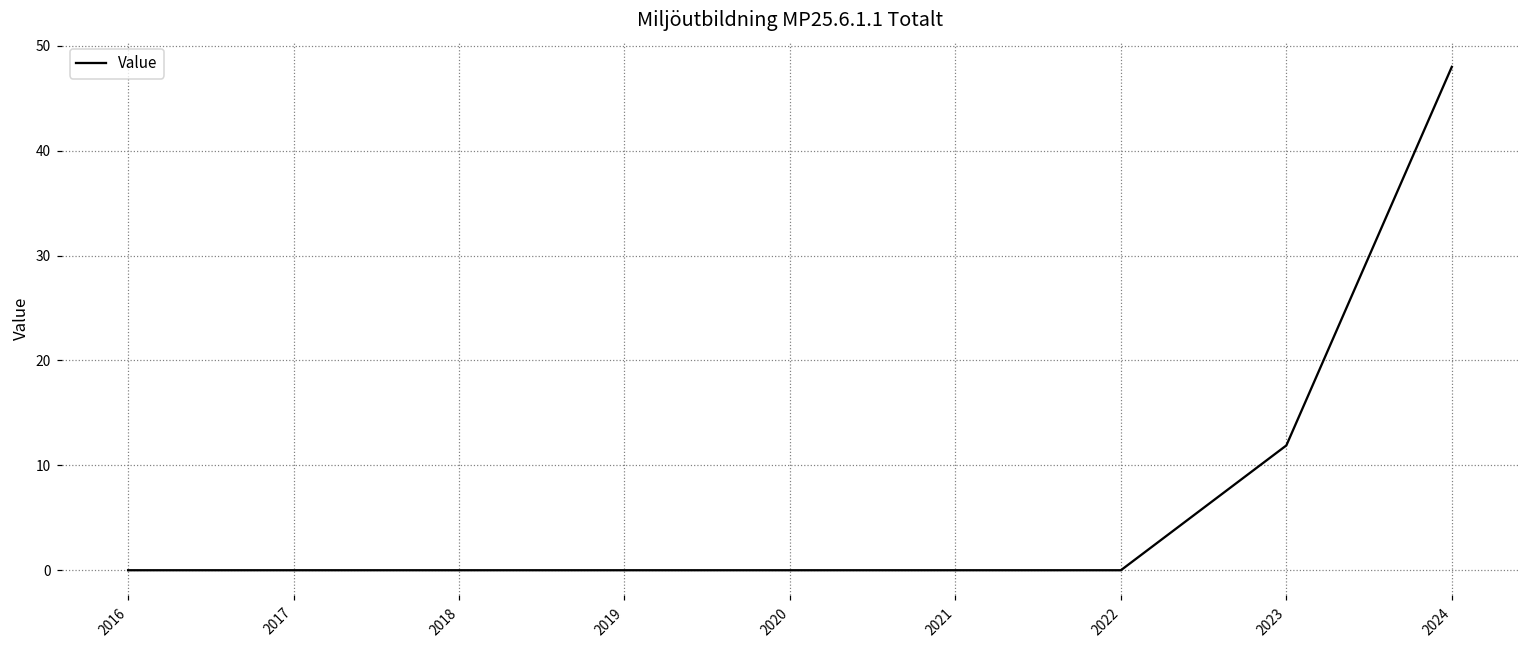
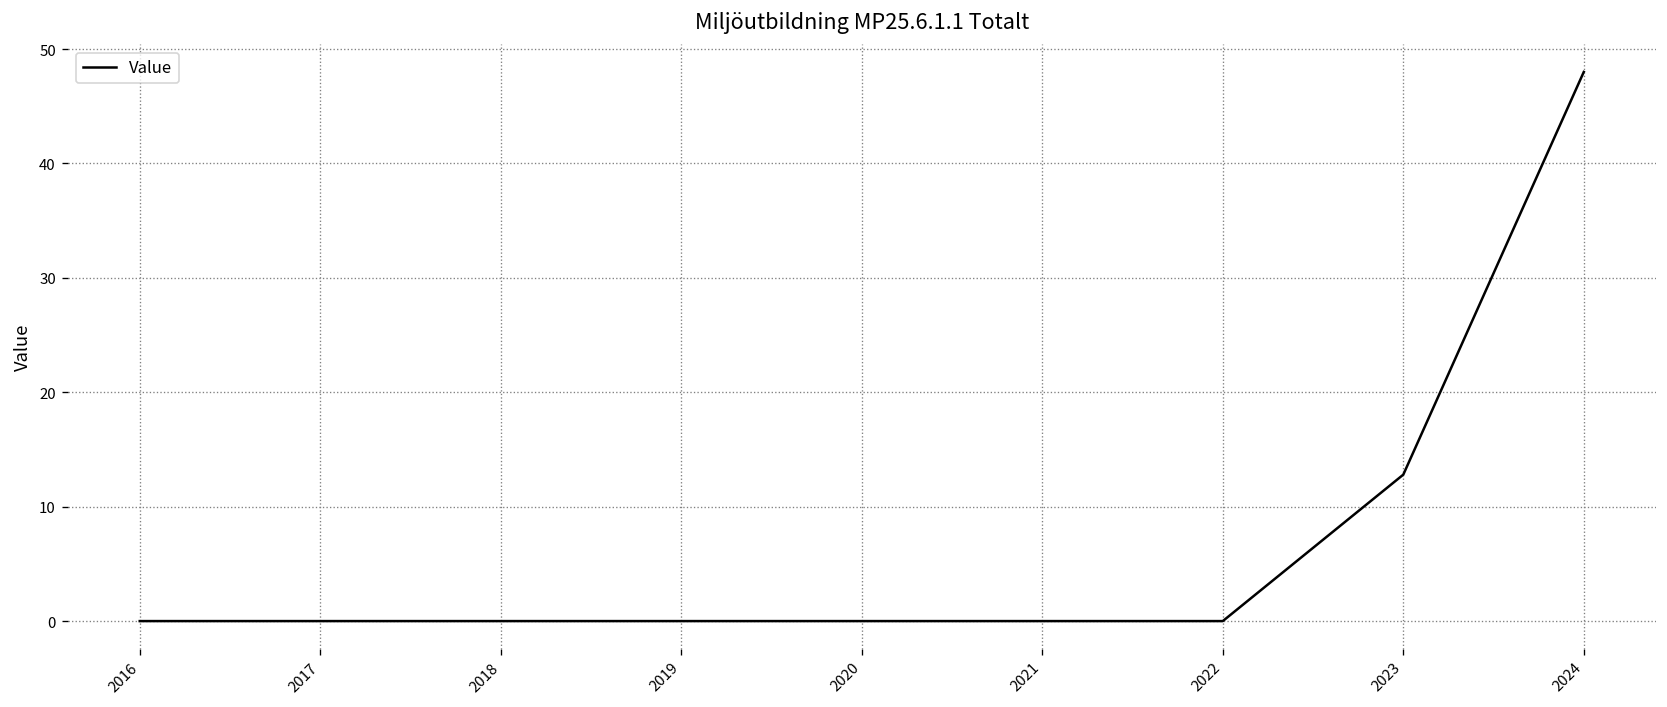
  {
    "2016": 0,
    "2017": 0,
    "2018": 0,
    "2019": 0,
    "2020": 0,
    "2021": 0,
    "2022": 0,
-   "2023": 12,
+   "2023": 13,
    "2024": 48
  }
